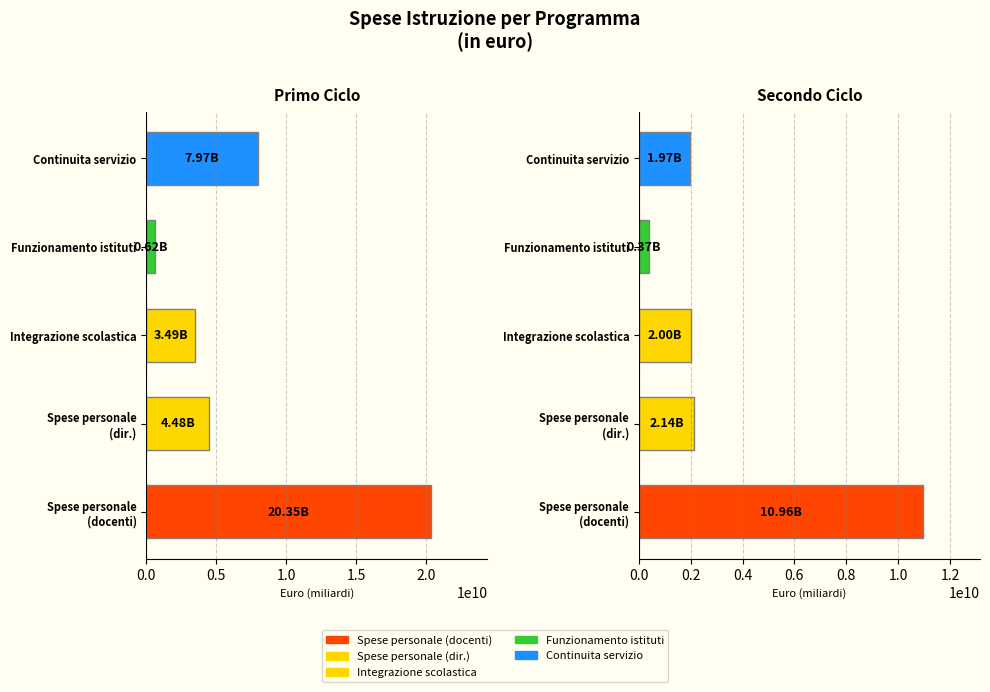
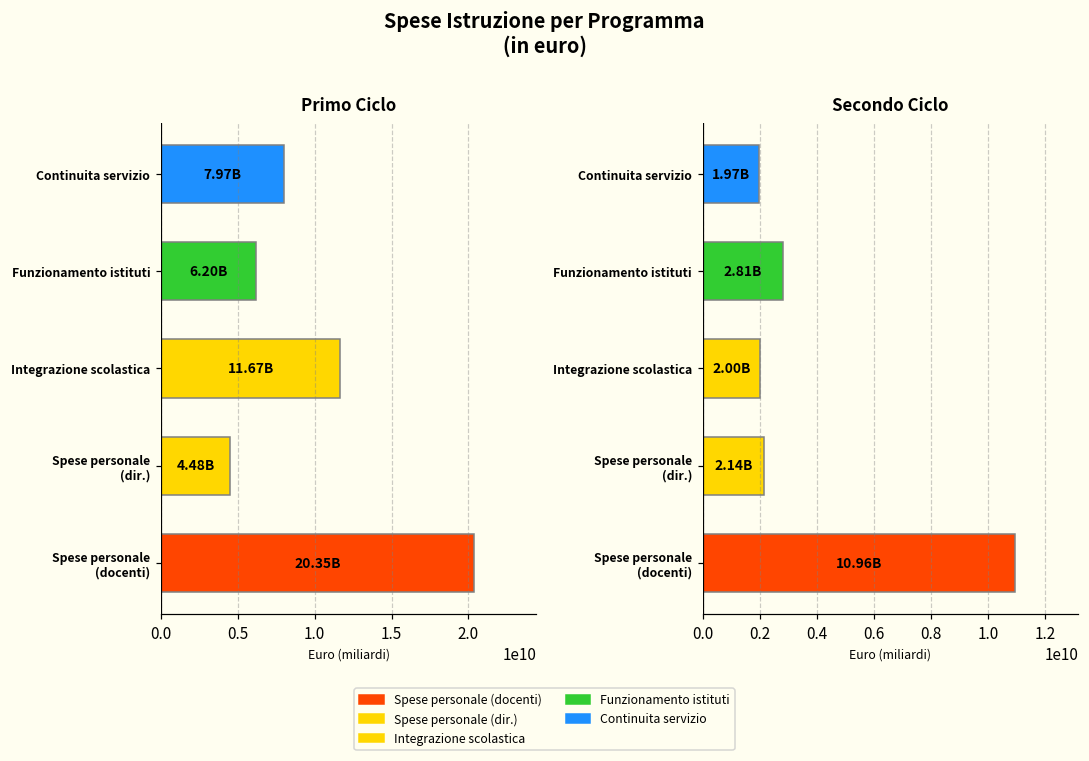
  {
    "Primo Ciclo": {
      "Continuita servizio": "7.97B",
-     "Funzionamento istituti": "0.62B",
-     "Integrazione scolastica": "3.49B",
+     "Funzionamento istituti": "6.20B",
+     "Integrazione scolastica": "11.67B",
      "Spese personale (dir.)": "4.48B",
      "Spese personale (docenti)": "20.35B"
    },
    "Secondo Ciclo": {
      "Continuita servizio": "1.97B",
-     "Funzionamento istituti": "0.37B",
+     "Funzionamento istituti": "2.81B",
      "Integrazione scolastica": "2.00B",
      "Spese personale (dir.)": "2.14B",
      "Spese personale (docenti)": "10.96B"
    }
  }
